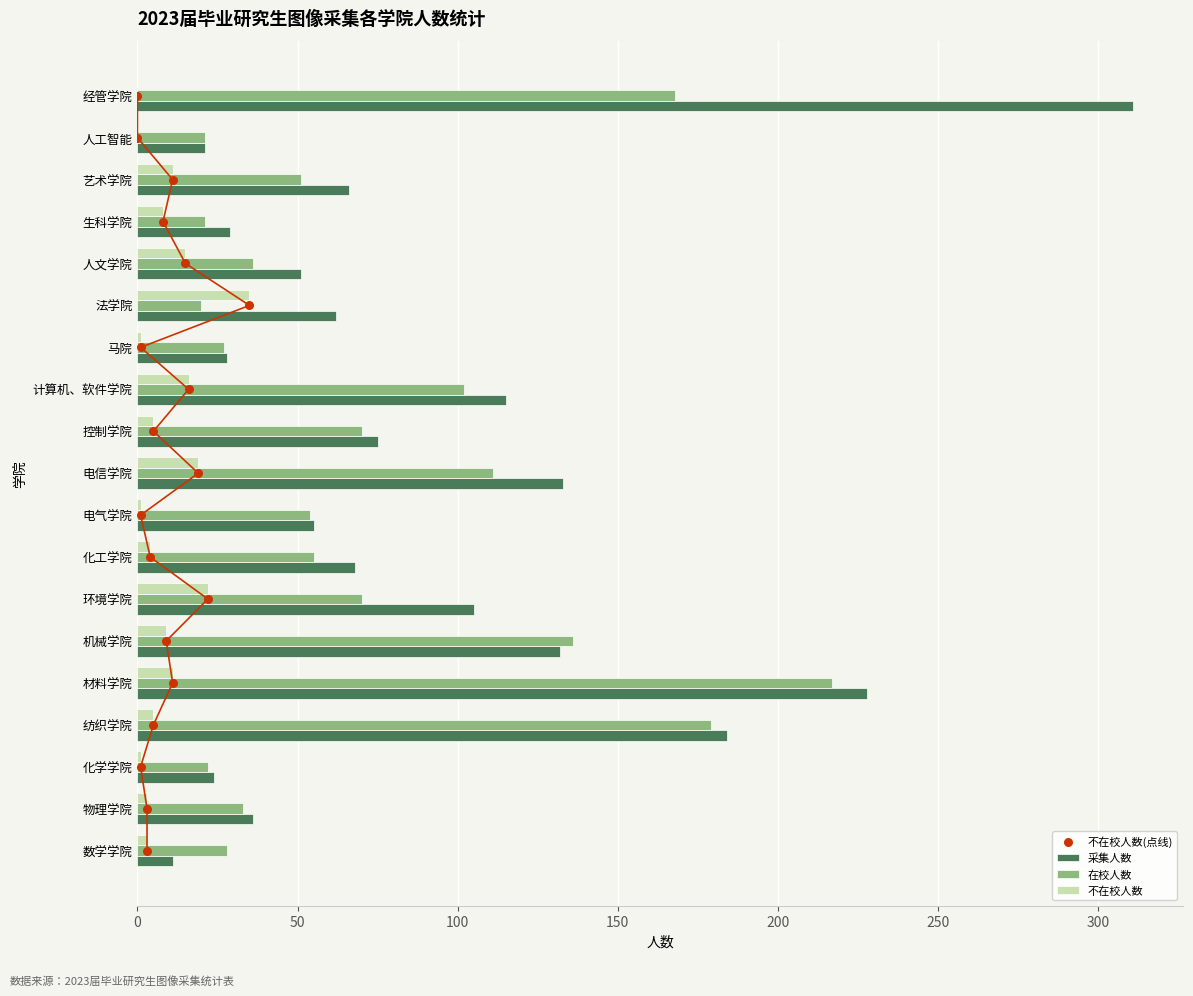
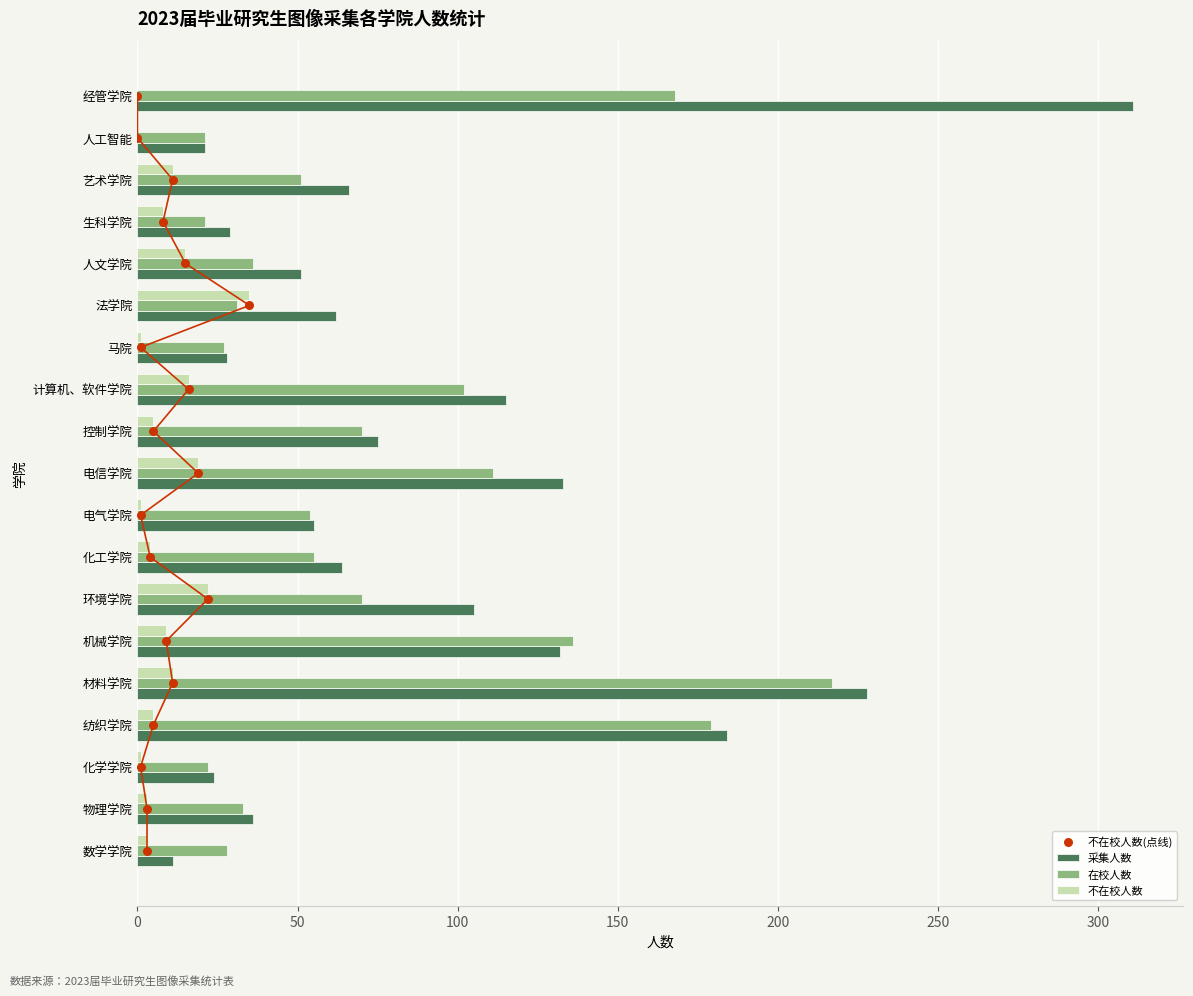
  {
    "采集人数": {
      "经管学院": 311,
      "人工智能": 21,
      "艺术学院": 66,
      "生科学院": 29,
      "人文学院": 51,
      "法学院": 62,
      "马院": 28,
      "计算机、软件学院": 115,
      "控制学院": 75,
      "电信学院": 133,
      "电气学院": 55,
-     "化工学院": 68,
+     "化工学院": 64,
      "环境学院": 105,
      "机械学院": 132,
      "材料学院": 228,
      "纺织学院": 184,
      "化学学院": 24,
      "物理学院": 36,
      "数学学院": 11
    },
    "在校人数": {
      "经管学院": 168,
      "人工智能": 21,
      "艺术学院": 51,
      "生科学院": 21,
      "人文学院": 36,
-     "法学院": 20,
+     "法学院": 31,
      "马院": 27,
      "计算机、软件学院": 102,
      "控制学院": 70,
      "电信学院": 111,
      "电气学院": 54,
      "化工学院": 55,
      "环境学院": 70,
      "机械学院": 136,
      "材料学院": 217,
      "纺织学院": 179,
      "化学学院": 22,
      "物理学院": 33,
      "数学学院": 28
    },
    "不在校人数": {
      "经管学院": 0,
      "人工智能": 0,
      "艺术学院": 11,
      "生科学院": 8,
      "人文学院": 15,
      "法学院": 35,
      "马院": 1,
      "计算机、软件学院": 16,
      "控制学院": 5,
      "电信学院": 19,
      "电气学院": 1,
      "化工学院": 4,
      "环境学院": 22,
      "机械学院": 9,
      "材料学院": 11,
      "纺织学院": 5,
      "化学学院": 1,
      "物理学院": 3,
      "数学学院": 3
    }
  }
